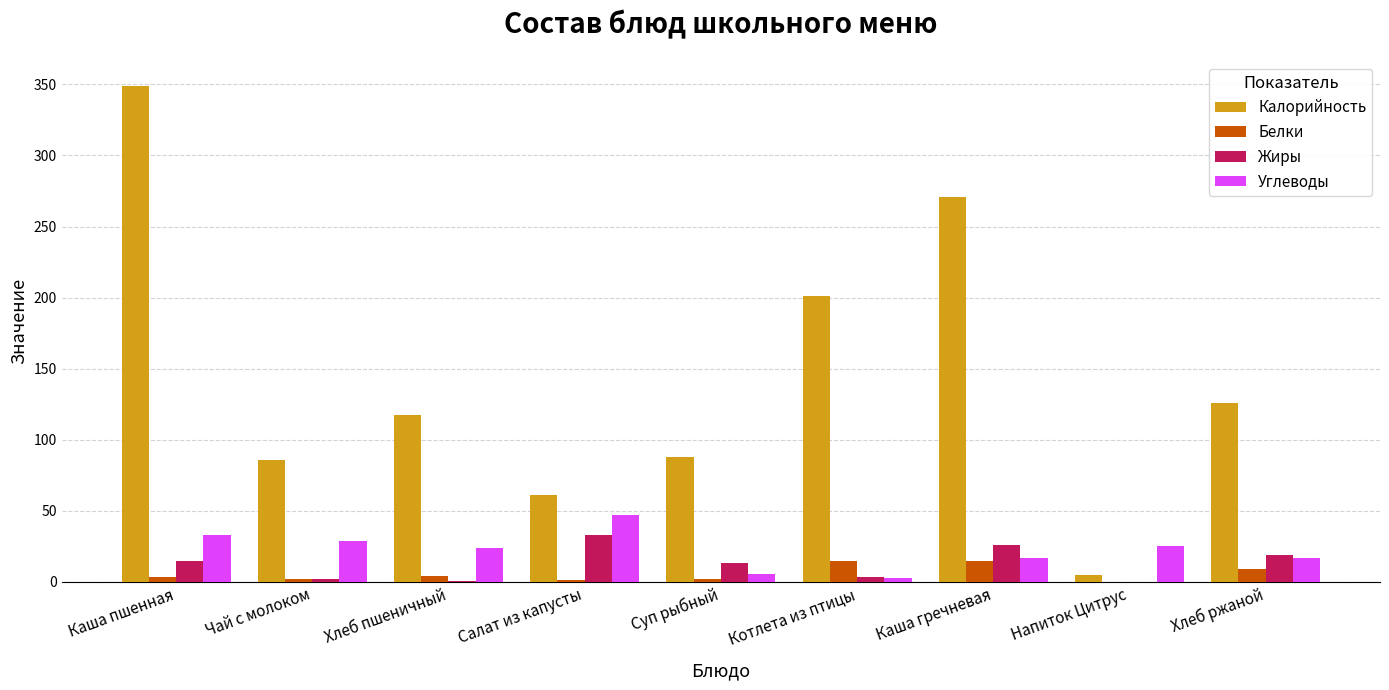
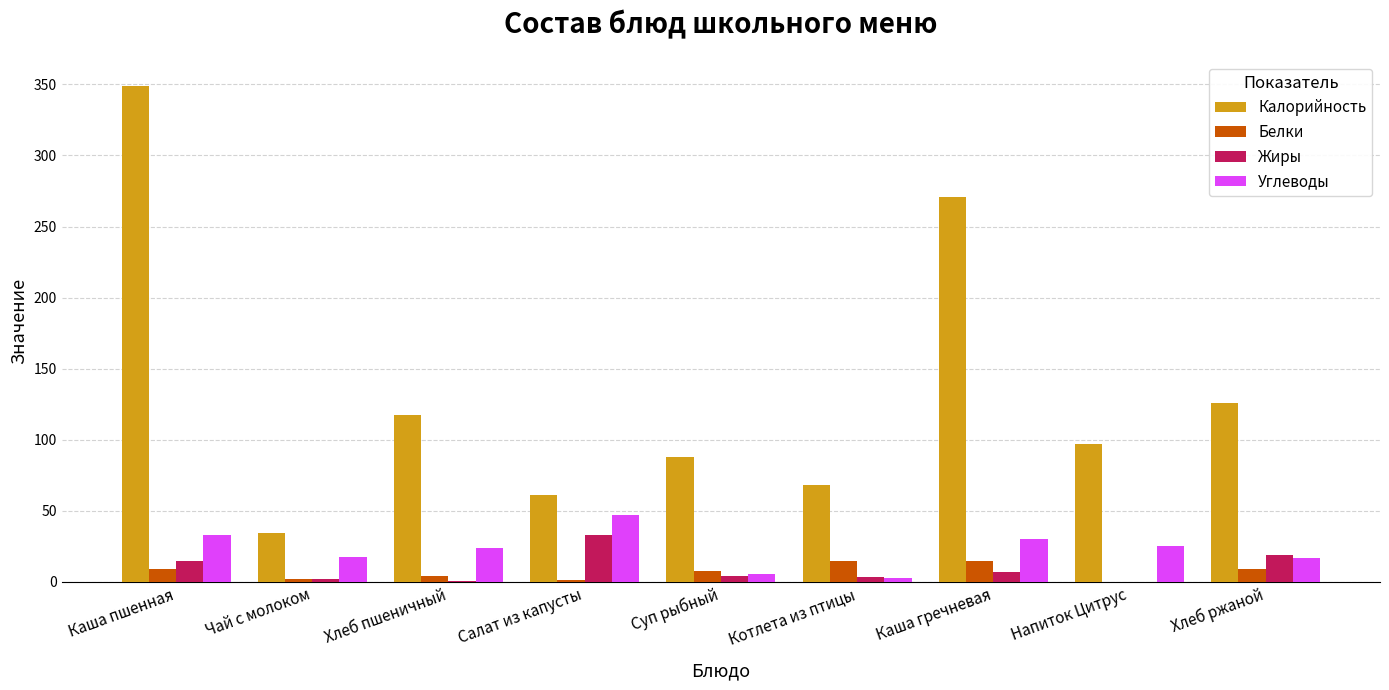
  {
    "Калорийность": {
      "Каша пшенная": 349,
-     "Чай с молоком": 86,
+     "Чай с молоком": 34,
      "Хлеб пшеничный": 117,
      "Салат из капусты": 61,
      "Суп рыбный": 88,
-     "Котлета из птицы": 201,
+     "Котлета из птицы": 68,
      "Каша гречневая": 271,
-     "Напиток Цитрус": 5,
+     "Напиток Цитрус": 97,
      "Хлеб ржаной": 126
    },
    "Белки": {
-     "Каша пшенная": 3,
+     "Каша пшенная": 9,
      "Хлеб пшеничный": 4,
-     "Суп рыбный": 2,
+     "Суп рыбный": 7,
      "Котлета из птицы": 15,
      "Каша гречневая": 15,
      "Хлеб ржаной": 9
    },
    "Жиры": {
      "Каша пшенная": 14,
      "Салат из капусты": 33,
-     "Суп рыбный": 13,
+     "Суп рыбный": 4,
      "Котлета из птицы": 3,
-     "Каша гречневая": 26,
+     "Каша гречневая": 7,
      "Напиток Цитрус": 0,
      "Хлеб ржаной": 19
    },
    "Углеводы": {
      "Каша пшенная": 33,
-     "Чай с молоком": 29,
+     "Чай с молоком": 17,
      "Хлеб пшеничный": 24,
      "Салат из капусты": 47,
      "Суп рыбный": 5,
      "Котлета из птицы": 3,
-     "Каша гречневая": 17,
+     "Каша гречневая": 30,
      "Напиток Цитрус": 25,
      "Хлеб ржаной": 17
    }
  }
